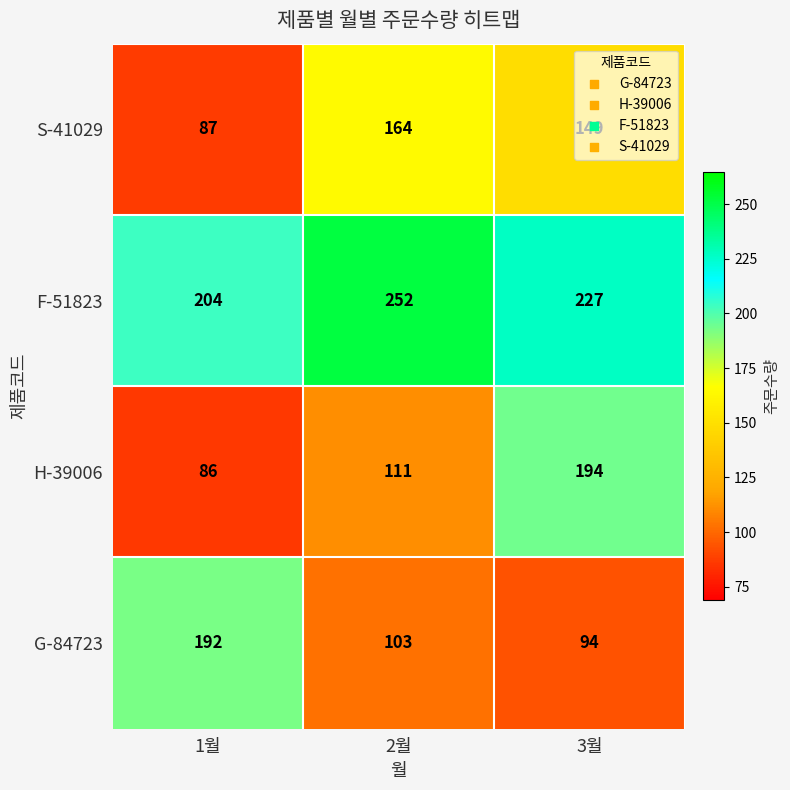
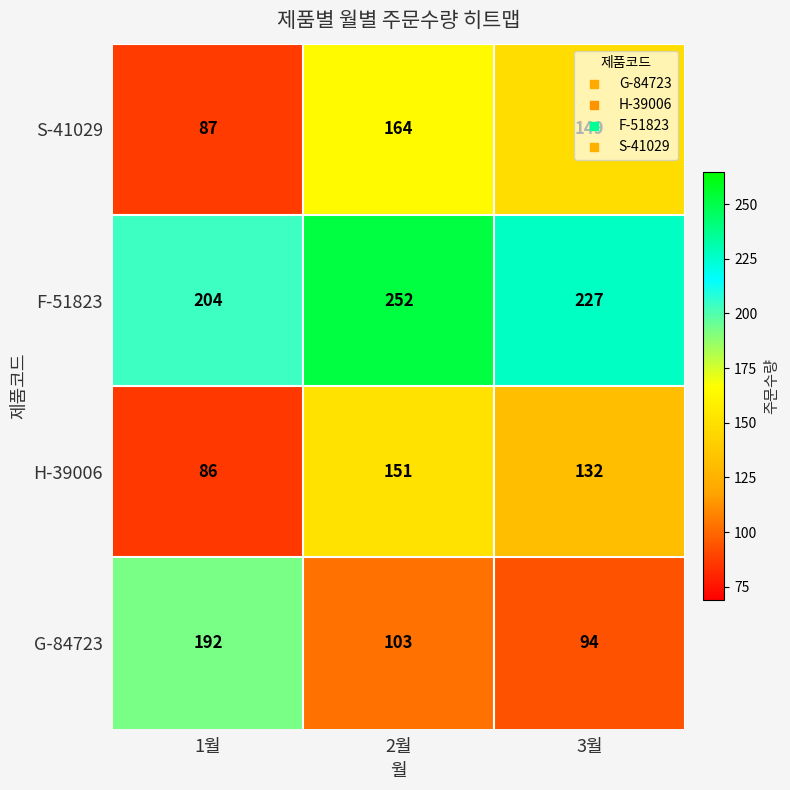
  {
    "S-41029": {
      "1월": 87,
      "2월": 164
    },
    "F-51823": {
      "1월": 204,
      "2월": 252,
      "3월": 227
    },
    "H-39006": {
      "1월": 86,
-     "2월": 111,
-     "3월": 194
+     "2월": 151,
+     "3월": 132
    },
    "G-84723": {
      "1월": 192,
      "2월": 103,
      "3월": 94
    }
  }
